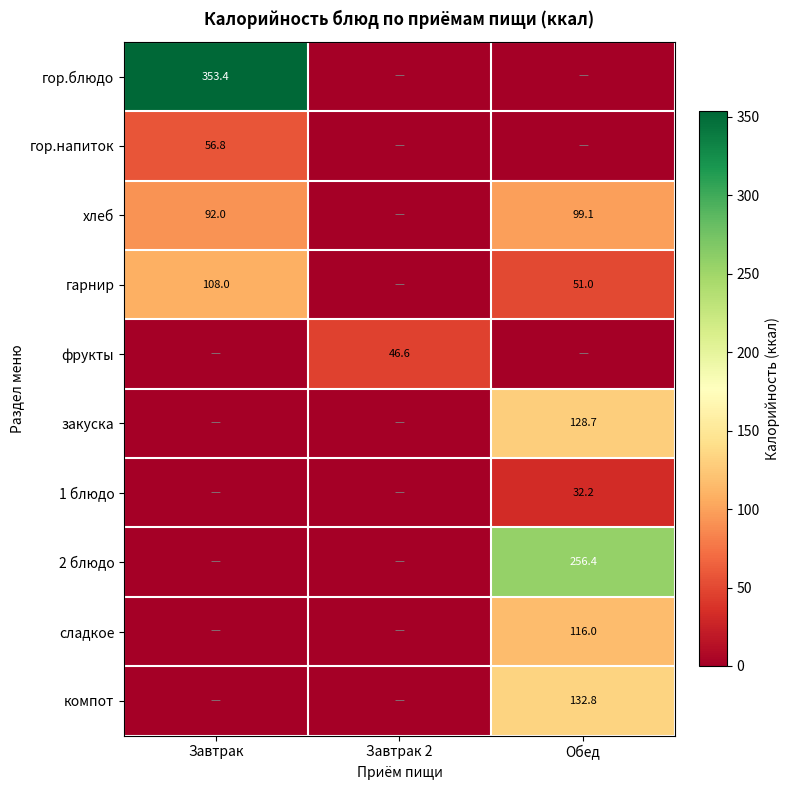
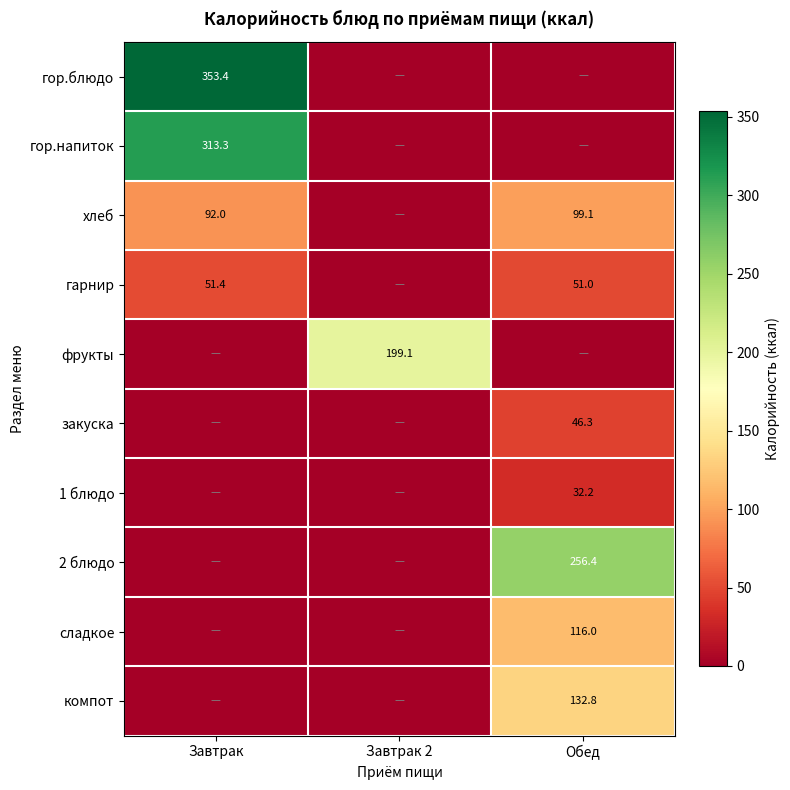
  {
    "гор.блюдо": {
      "Завтрак": 353.4
    },
    "гор.напиток": {
-     "Завтрак": 56.8
+     "Завтрак": 313.3
    },
    "хлеб": {
      "Завтрак": 92.0,
      "Обед": 99.1
    },
    "гарнир": {
-     "Завтрак": 108.0,
+     "Завтрак": 51.4,
      "Обед": 51.0
    },
    "фрукты": {
-     "Завтрак 2": 46.6
+     "Завтрак 2": 199.1
    },
    "закуска": {
-     "Обед": 128.7
+     "Обед": 46.3
    },
    "1 блюдо": {
      "Обед": 32.2
    },
    "2 блюдо": {
      "Обед": 256.4
    },
    "сладкое": {
      "Обед": 116.0
    },
    "компот": {
      "Обед": 132.8
    }
  }
